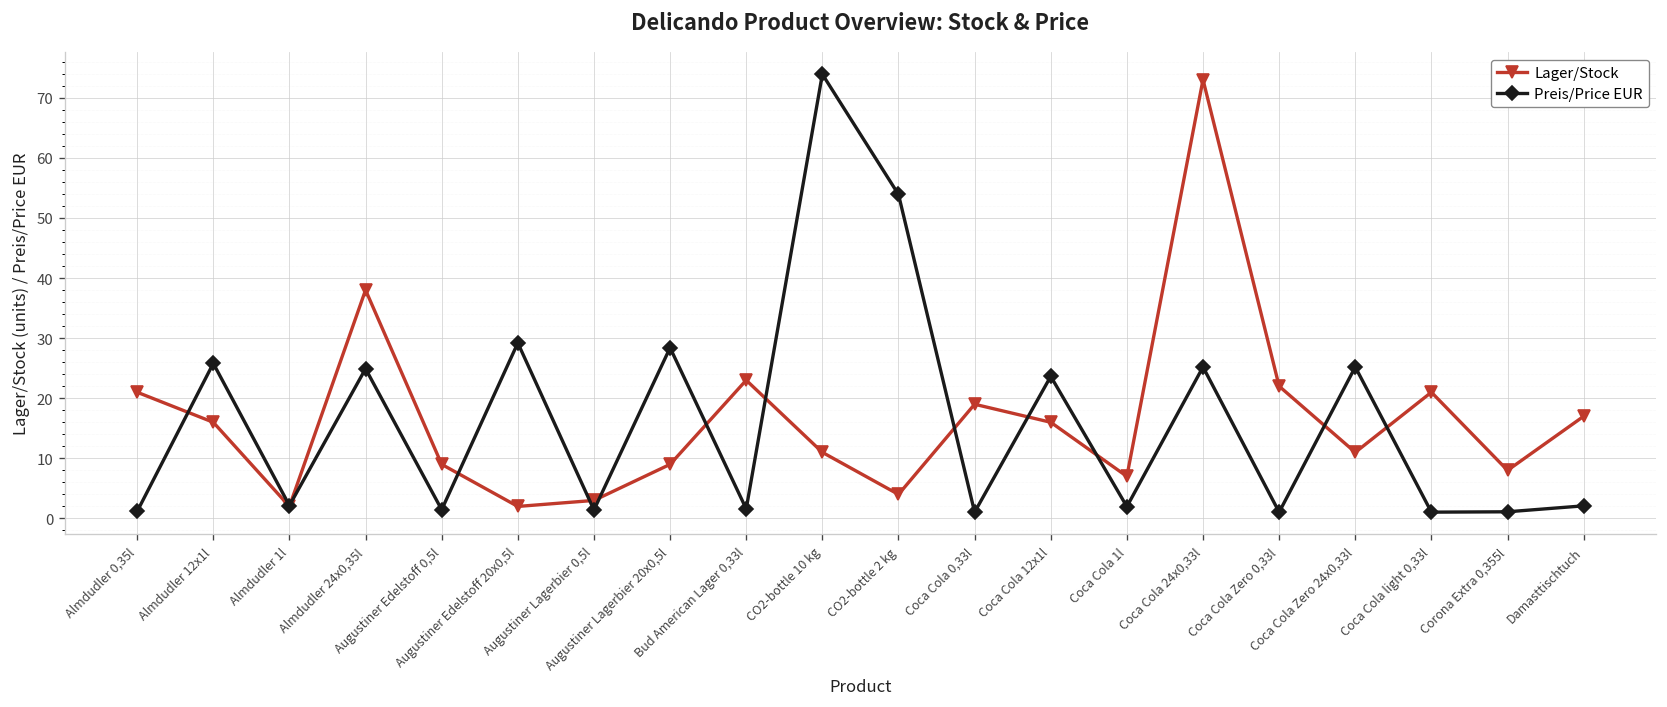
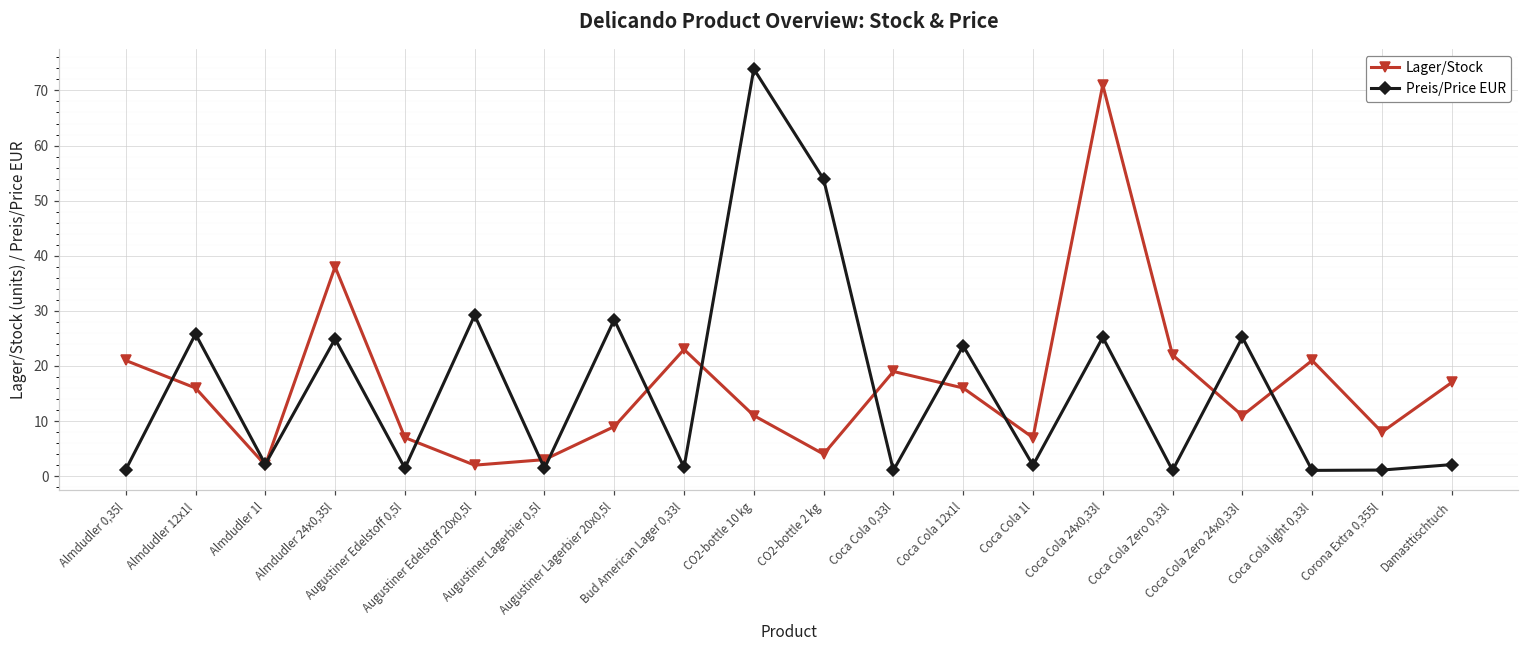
  {
    "Lager/Stock": {
      "Almdudler 0,35l": 21,
      "Almdudler 12x1l": 16,
      "Almdudler 24x0,35l": 38,
-     "Augustiner Edelstoff 0,5l": 9,
+     "Augustiner Edelstoff 0,5l": 7,
      "Augustiner Edelstoff 20x0,5l": 2,
      "Augustiner Lagerbier 0,5l": 3,
      "Augustiner Lagerbier 20x0,5l": 9,
      "Bud American Lager 0,33l": 23,
      "CO2-bottle 10 kg": 11,
      "CO2-bottle 2 kg": 4,
      "Coca Cola 0,33l": 19,
      "Coca Cola 12x1l": 16,
      "Coca Cola 1l": 7,
-     "Coca Cola 24x0,33l": 73,
+     "Coca Cola 24x0,33l": 71,
      "Coca Cola Zero 0,33l": 22,
      "Coca Cola Zero 24x0,33l": 11,
      "Coca Cola light 0,33l": 21,
      "Corona Extra 0,355l": 8,
      "Damasttischtuch": 17
    },
    "Preis/Price EUR": {
      "Almdudler 0,35l": 1,
      "Almdudler 12x1l": 26,
      "Almdudler 24x0,35l": 25,
      "Augustiner Edelstoff 0,5l": 1,
      "Augustiner Edelstoff 20x0,5l": 29,
      "Augustiner Lagerbier 0,5l": 1,
      "Augustiner Lagerbier 20x0,5l": 28,
      "Bud American Lager 0,33l": 2,
      "CO2-bottle 10 kg": 74,
      "CO2-bottle 2 kg": 54,
      "Coca Cola 0,33l": 1,
      "Coca Cola 12x1l": 24,
      "Coca Cola 1l": 2,
      "Coca Cola 24x0,33l": 25,
      "Coca Cola Zero 0,33l": 1,
      "Coca Cola Zero 24x0,33l": 25,
      "Coca Cola light 0,33l": 1,
      "Corona Extra 0,355l": 1,
      "Damasttischtuch": 2
    }
  }
